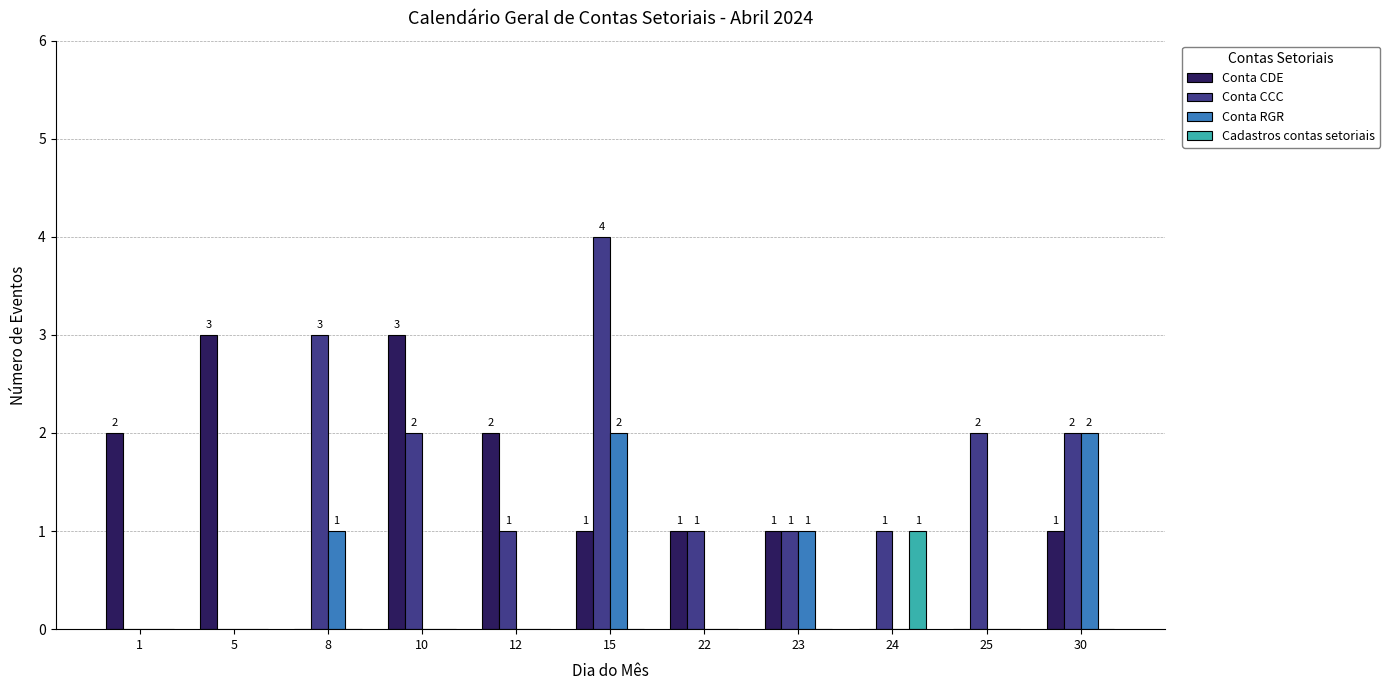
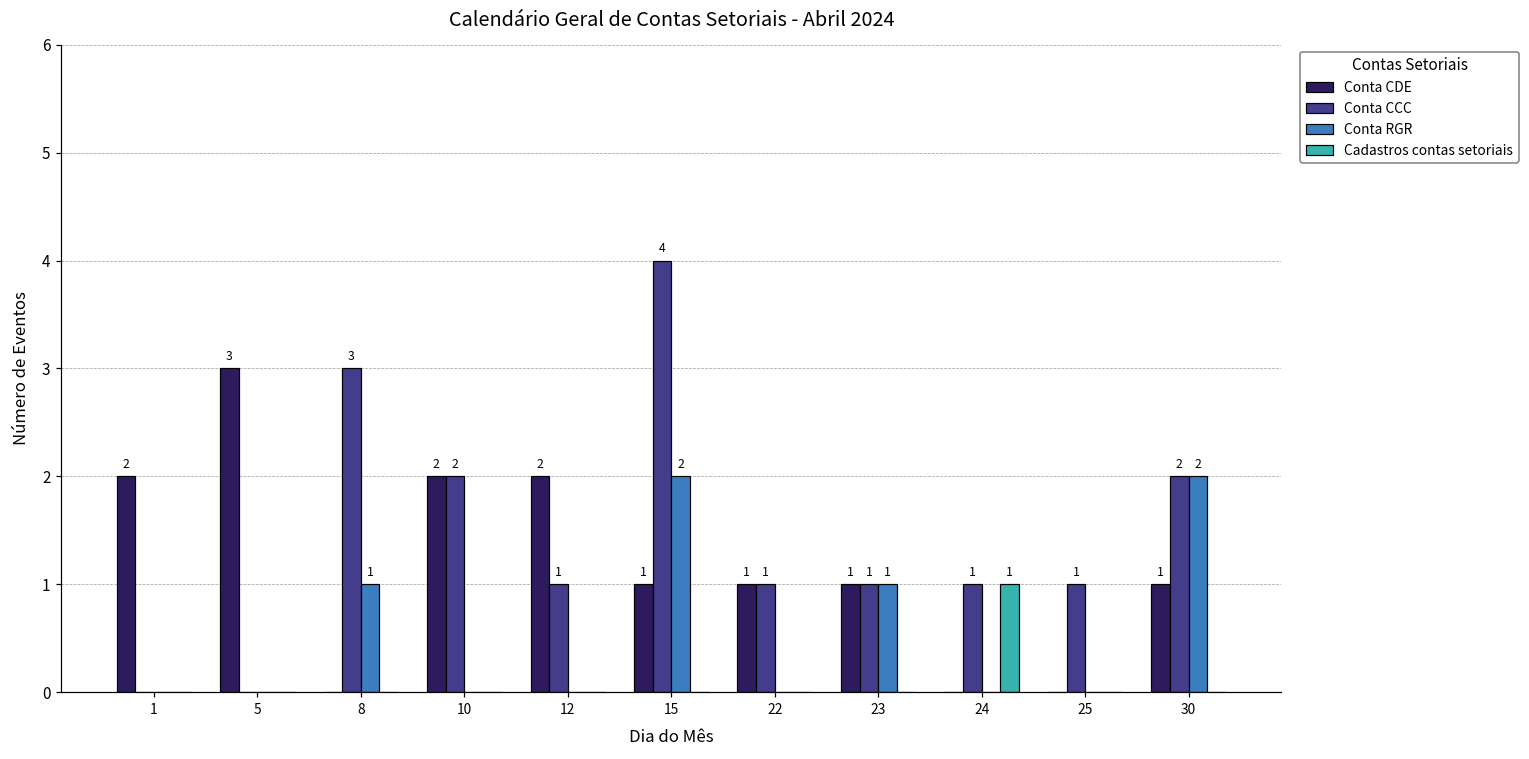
  {
    "Conta CDE": {
      "1": 2,
      "5": 3,
-     "10": 3,
+     "10": 2,
      "12": 2,
      "15": 1,
      "22": 1,
      "23": 1,
      "30": 1
    },
    "Conta CCC": {
      "8": 3,
      "10": 2,
      "12": 1,
      "15": 4,
      "22": 1,
      "23": 1,
      "24": 1,
-     "25": 2,
+     "25": 1,
      "30": 2
    }
  }
